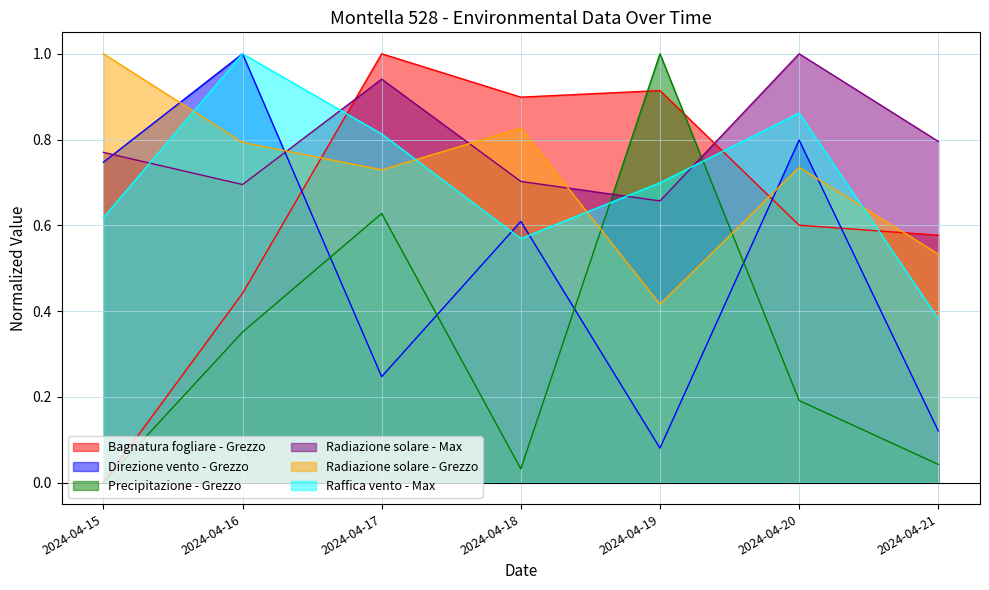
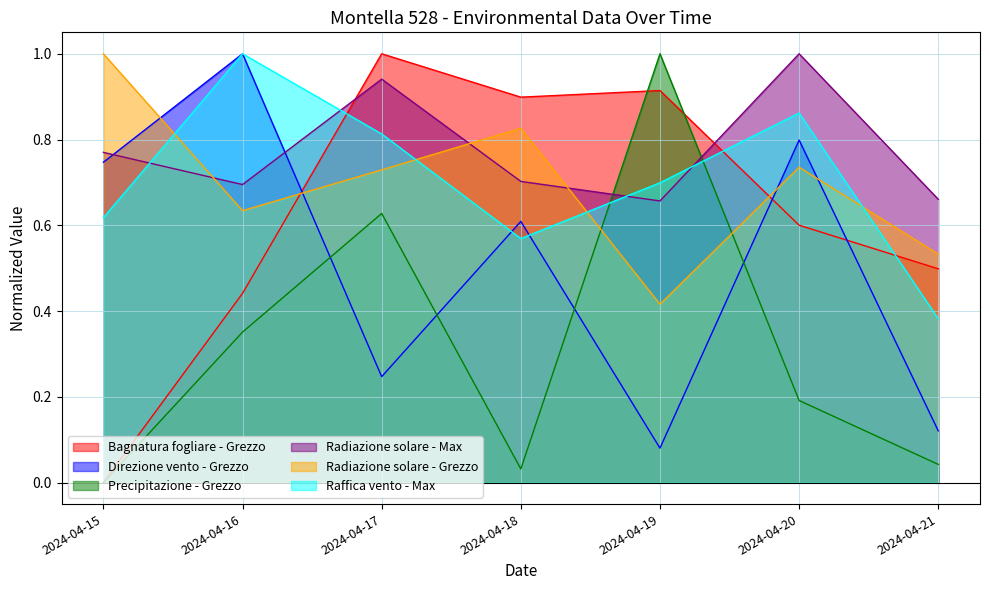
  {
    "Bagnatura fogliare - Grezzo": {
      "2024-04-16": 0.44,
      "2024-04-17": 1.00,
      "2024-04-18": 0.90,
      "2024-04-19": 0.91,
      "2024-04-20": 0.60,
-     "2024-04-21": 0.58
+     "2024-04-21": 0.50
    },
    "Direzione vento - Grezzo": {
      "2024-04-15": 0.75,
      "2024-04-17": 0.25,
      "2024-04-18": 0.61,
      "2024-04-19": 0.08,
      "2024-04-20": 0.80,
      "2024-04-21": 0.12
    },
    "Precipitazione - Grezzo": {
      "2024-04-16": 0.35,
      "2024-04-17": 0.63,
      "2024-04-18": 0.03,
      "2024-04-19": 1.00,
      "2024-04-20": 0.19,
      "2024-04-21": 0.04
    },
    "Radiazione solare - Max": {
      "2024-04-15": 0.77,
      "2024-04-16": 0.70,
      "2024-04-17": 0.94,
      "2024-04-18": 0.70,
      "2024-04-19": 0.66,
      "2024-04-20": 1.00,
-     "2024-04-21": 0.80
+     "2024-04-21": 0.66
    },
    "Radiazione solare - Grezzo": {
      "2024-04-15": 1.00,
-     "2024-04-16": 0.79,
+     "2024-04-16": 0.63,
      "2024-04-17": 0.73,
      "2024-04-18": 0.83,
      "2024-04-19": 0.42,
      "2024-04-20": 0.74,
      "2024-04-21": 0.53
    },
    "Raffica vento - Max": {
      "2024-04-15": 0.62,
      "2024-04-17": 0.81,
      "2024-04-18": 0.57,
      "2024-04-19": 0.70,
      "2024-04-20": 0.86,
      "2024-04-21": 0.38
    }
  }
